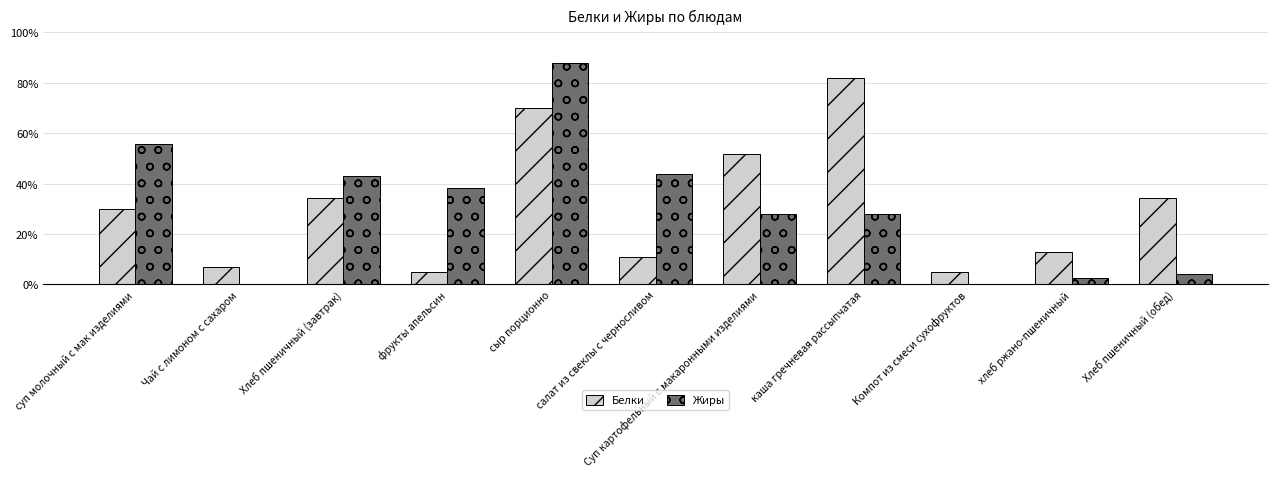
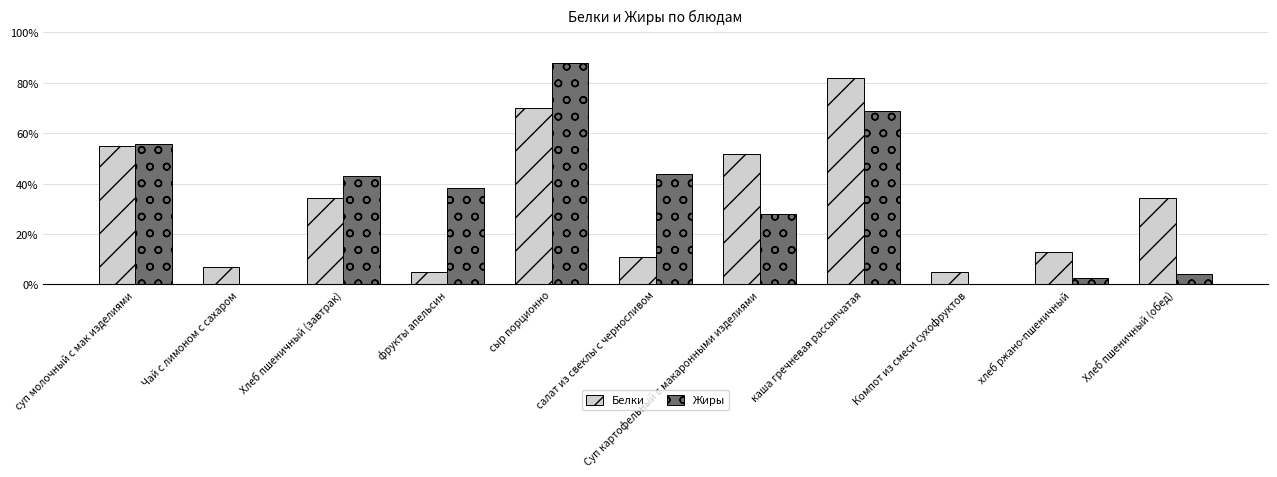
  {
    "Белки": {
-     "суп молочный с мак изделиями": "30%",
+     "суп молочный с мак изделиями": "55%",
      "Чай с лимоном с сахаром": "7%",
      "Хлеб пшеничный (завтрак)": "34%",
      "фрукты апельсин": "5%",
      "сыр порционно": "70%",
      "салат из свеклы с черносливом": "11%",
      "Суп картофельный с макаронными изделиями": "52%",
      "каша гречневая рассыпчатая": "82%",
      "Компот из смеси сухофруктов": "5%",
      "хлеб ржано-пшеничный": "13%",
      "Хлеб пшеничный (обед)": "34%"
    },
    "Жиры": {
      "суп молочный с мак изделиями": "56%",
      "Чай с лимоном с сахаром": "0%",
      "Хлеб пшеничный (завтрак)": "43%",
      "фрукты апельсин": "38%",
      "сыр порционно": "88%",
      "салат из свеклы с черносливом": "44%",
      "Суп картофельный с макаронными изделиями": "28%",
-     "каша гречневая рассыпчатая": "28%",
+     "каша гречневая рассыпчатая": "69%",
      "Компот из смеси сухофруктов": "0%",
      "хлеб ржано-пшеничный": "2%",
      "Хлеб пшеничный (обед)": "4%"
    }
  }
